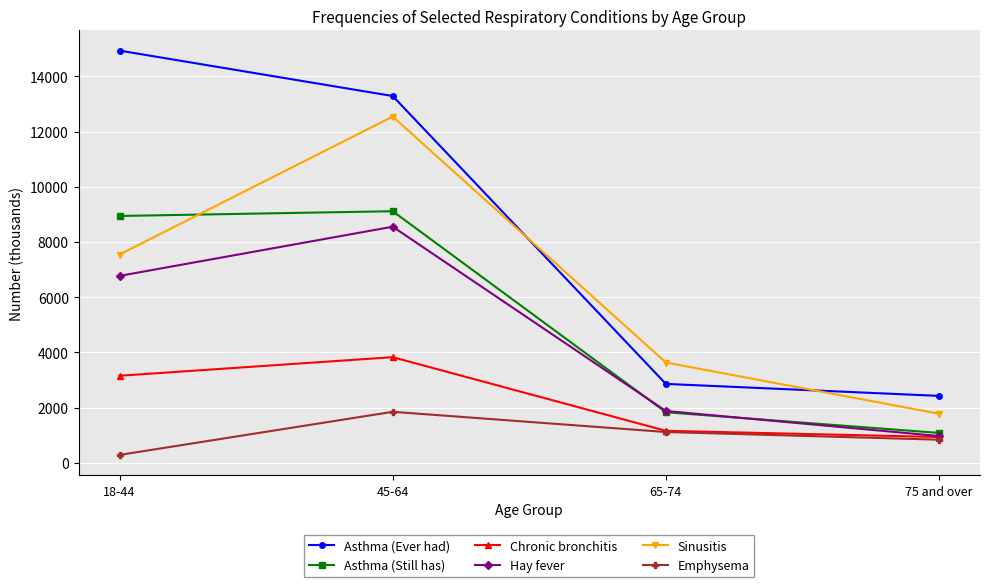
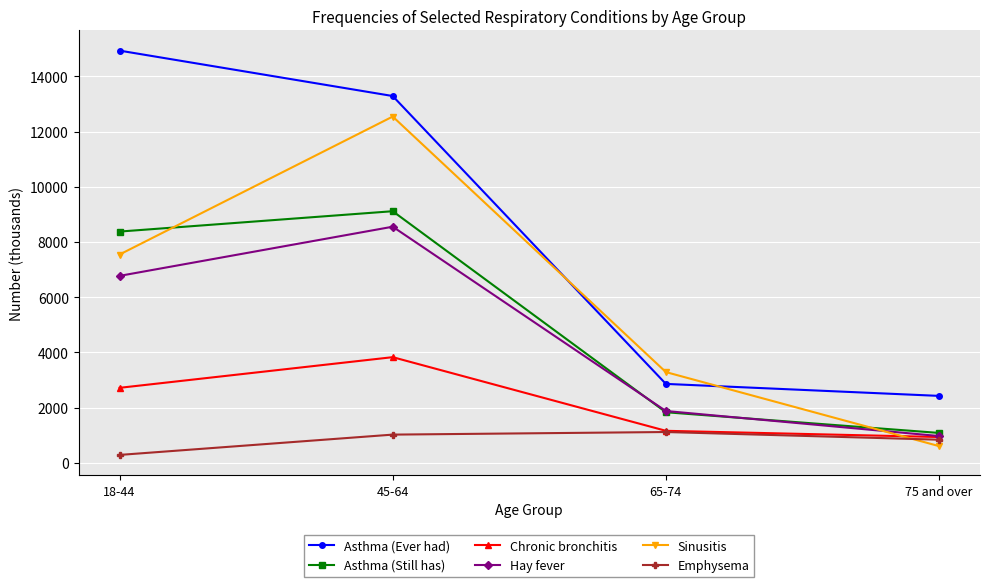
  {
    "Asthma (Ever had)": {
      "18-44": 14900,
      "45-64": 13300,
      "65-74": 2900,
      "75 and over": 2400
    },
    "Asthma (Still has)": {
-     "18-44": 8900,
+     "18-44": 8400,
      "45-64": 9100,
      "75 and over": 1100
    },
    "Chronic bronchitis": {
-     "18-44": 3200,
+     "18-44": 2700,
      "45-64": 3800
    },
    "Hay fever": {
      "18-44": 6800,
      "45-64": 8600
    },
    "Sinusitis": {
      "18-44": 7500,
      "45-64": 12500,
-     "65-74": 3600,
-     "75 and over": 1800
+     "65-74": 3300,
+     "75 and over": 600
    },
    "Emphysema": {
      "18-44": 300,
-     "45-64": 1900,
+     "45-64": 1000,
      "75 and over": 800
    }
  }
